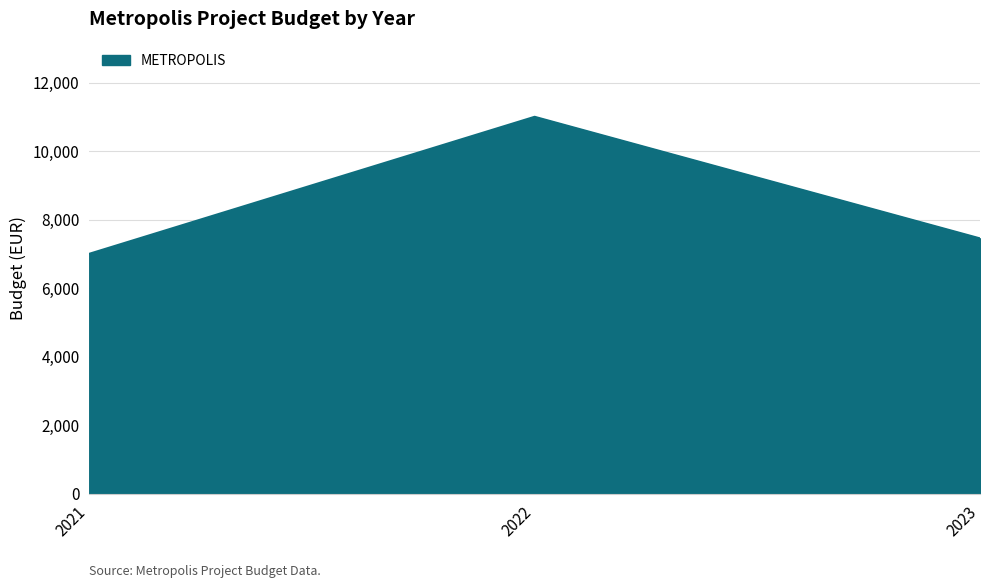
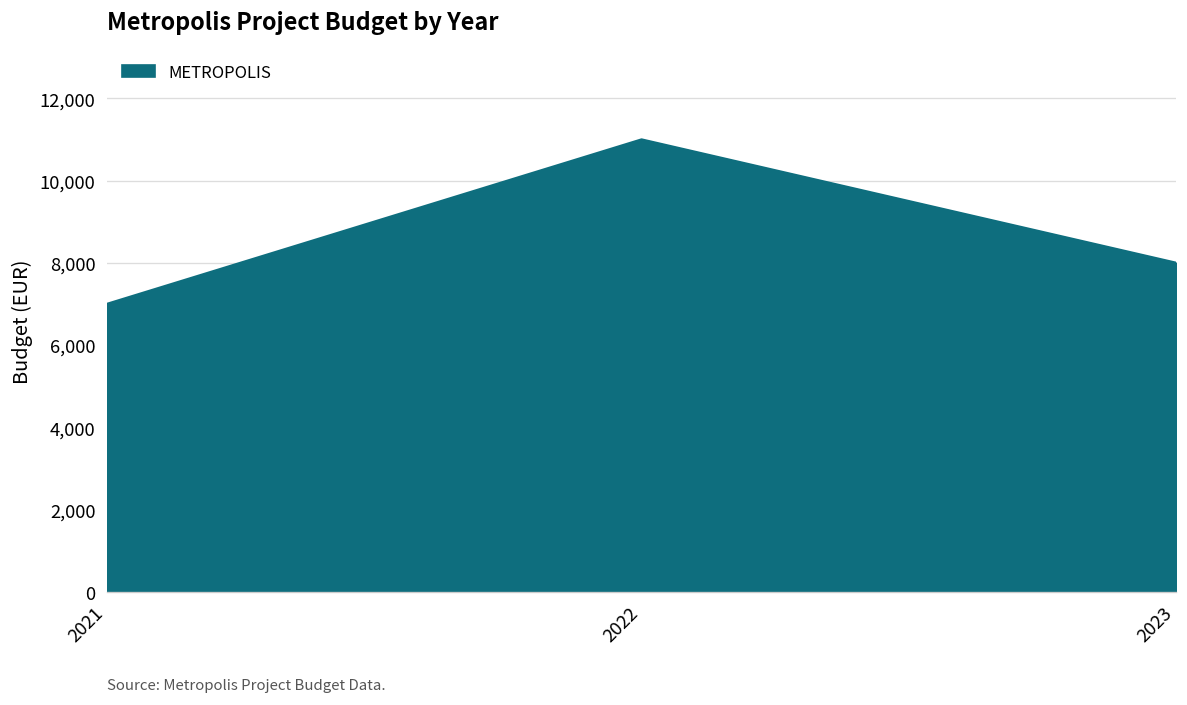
  {
    "2021": "7,000",
    "2022": "11,000",
-   "2023": "7,500"
+   "2023": "8,000"
  }
